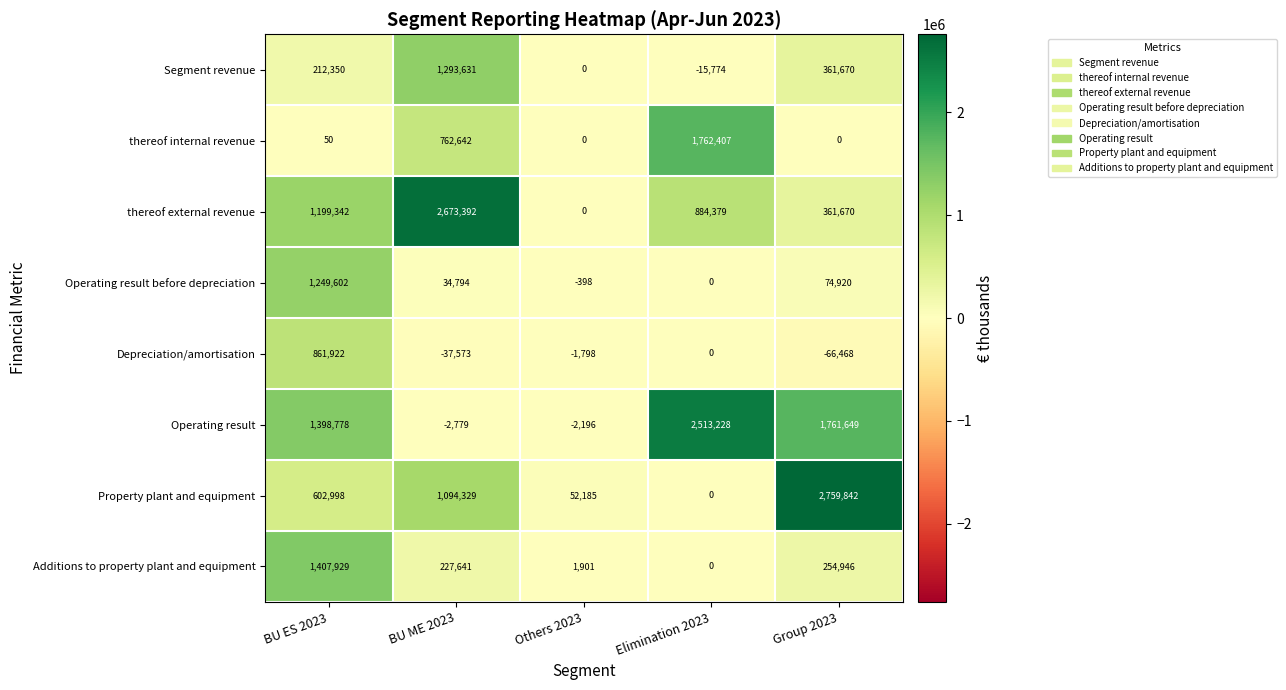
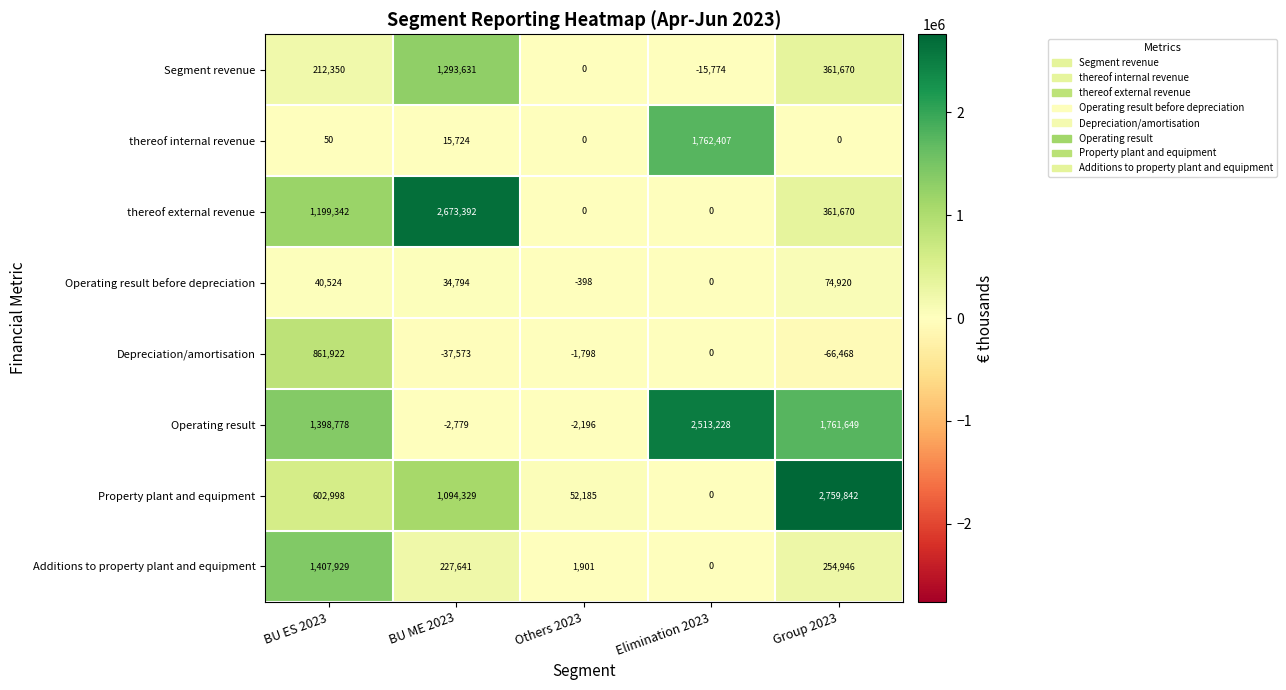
  {
    "Segment revenue": {
      "BU ES 2023": "212,350",
      "BU ME 2023": "1,293,631",
      "Others 2023": "0",
      "Elimination 2023": "-15,774",
      "Group 2023": "361,670"
    },
    "thereof internal revenue": {
      "BU ES 2023": "50",
-     "BU ME 2023": "762,642",
+     "BU ME 2023": "15,724",
      "Others 2023": "0",
      "Elimination 2023": "1,762,407",
      "Group 2023": "0"
    },
    "thereof external revenue": {
      "BU ES 2023": "1,199,342",
      "BU ME 2023": "2,673,392",
      "Others 2023": "0",
-     "Elimination 2023": "884,379",
+     "Elimination 2023": "0",
      "Group 2023": "361,670"
    },
    "Operating result before depreciation": {
-     "BU ES 2023": "1,249,602",
+     "BU ES 2023": "40,524",
      "BU ME 2023": "34,794",
      "Others 2023": "-398",
      "Elimination 2023": "0",
      "Group 2023": "74,920"
    },
    "Depreciation/amortisation": {
      "BU ES 2023": "861,922",
      "BU ME 2023": "-37,573",
      "Others 2023": "-1,798",
      "Elimination 2023": "0",
      "Group 2023": "-66,468"
    },
    "Operating result": {
      "BU ES 2023": "1,398,778",
      "BU ME 2023": "-2,779",
      "Others 2023": "-2,196",
      "Elimination 2023": "2,513,228",
      "Group 2023": "1,761,649"
    },
    "Property plant and equipment": {
      "BU ES 2023": "602,998",
      "BU ME 2023": "1,094,329",
      "Others 2023": "52,185",
      "Elimination 2023": "0",
      "Group 2023": "2,759,842"
    },
    "Additions to property plant and equipment": {
      "BU ES 2023": "1,407,929",
      "BU ME 2023": "227,641",
      "Others 2023": "1,901",
      "Elimination 2023": "0",
      "Group 2023": "254,946"
    }
  }
